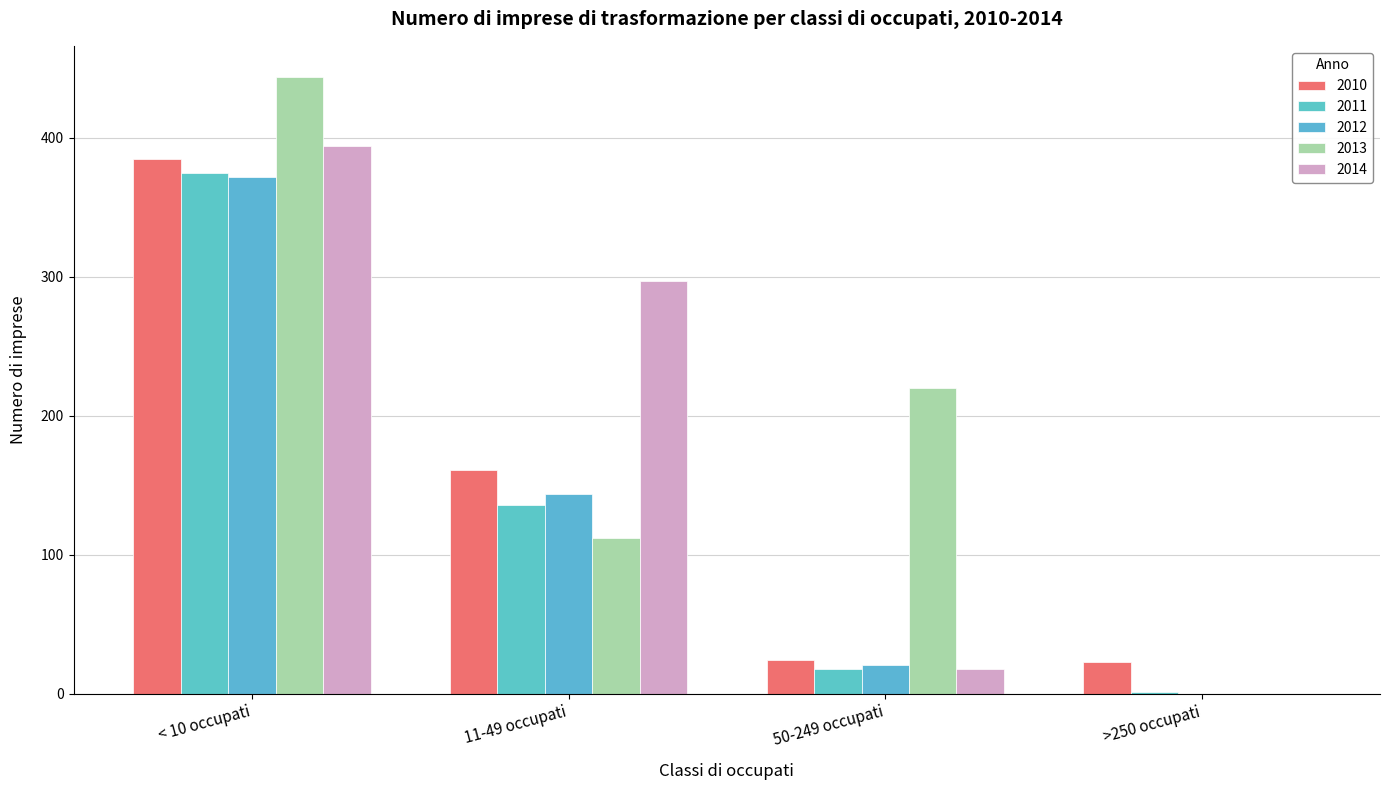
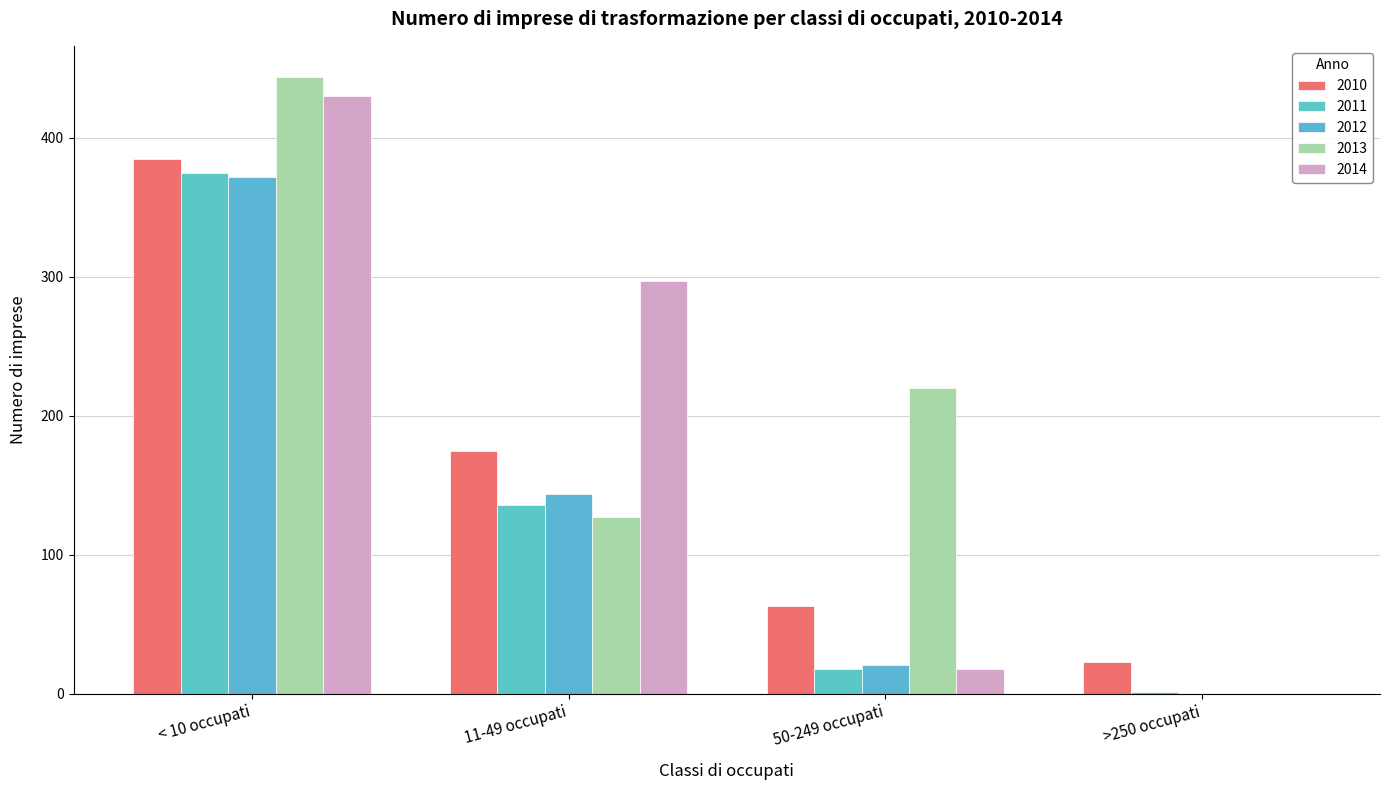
  {
    "2010": {
      "< 10 occupati": 385,
-     "11-49 occupati": 161,
-     "50-249 occupati": 24,
+     "11-49 occupati": 175,
+     "50-249 occupati": 63,
      ">250 occupati": 23
    },
    "2013": {
      "< 10 occupati": 444,
-     "11-49 occupati": 112,
+     "11-49 occupati": 127,
      "50-249 occupati": 220,
      ">250 occupati": 0
    },
    "2014": {
-     "< 10 occupati": 394,
+     "< 10 occupati": 430,
      "11-49 occupati": 297,
      "50-249 occupati": 18,
      ">250 occupati": 0
    }
  }
